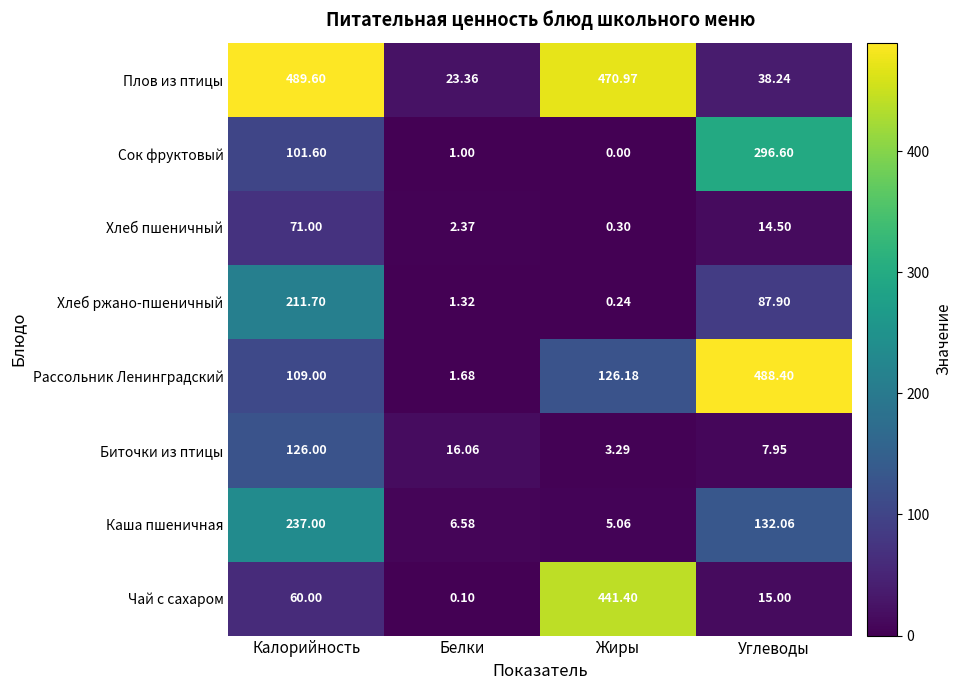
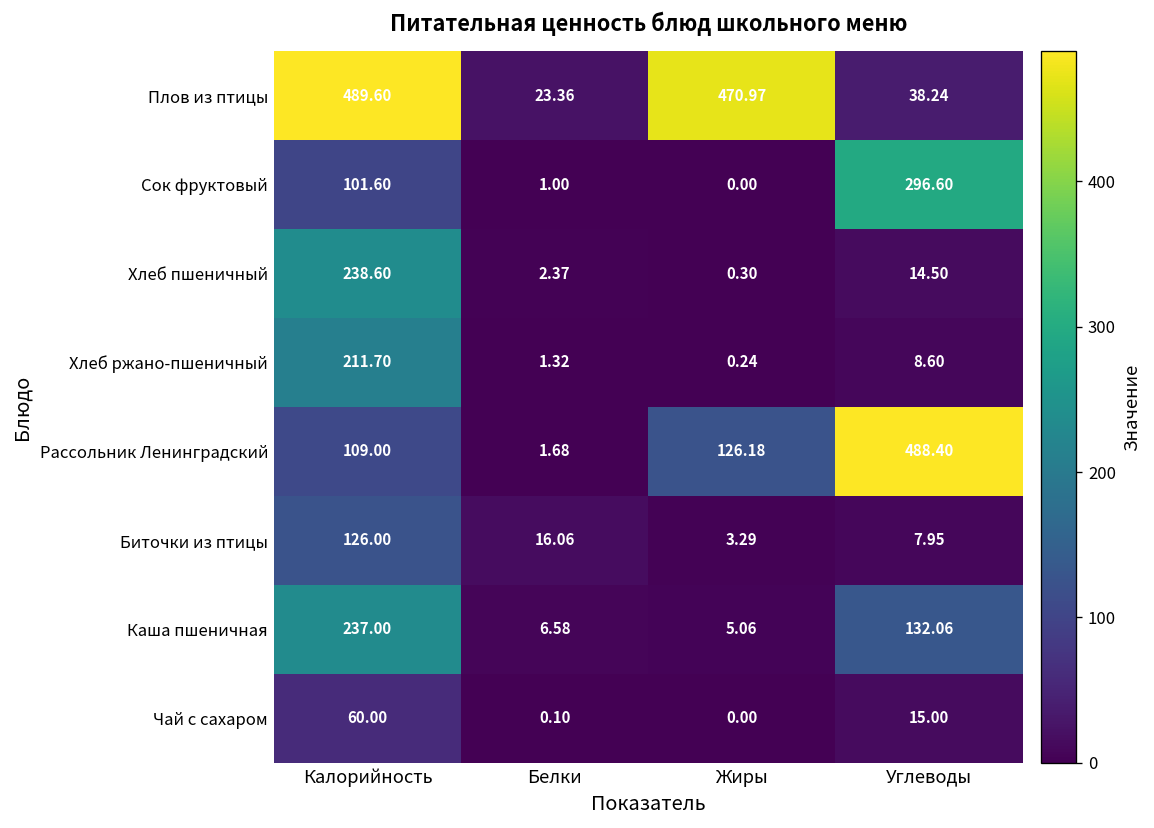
  {
    "Плов из птицы": {
      "Калорийность": 489.60,
      "Белки": 23.36,
      "Жиры": 470.97,
      "Углеводы": 38.24
    },
    "Сок фруктовый": {
      "Калорийность": 101.60,
      "Белки": 1.00,
      "Жиры": 0.00,
      "Углеводы": 296.60
    },
    "Хлеб пшеничный": {
-     "Калорийность": 71.00,
+     "Калорийность": 238.60,
      "Белки": 2.37,
      "Жиры": 0.30,
      "Углеводы": 14.50
    },
    "Хлеб ржано-пшеничный": {
      "Калорийность": 211.70,
      "Белки": 1.32,
      "Жиры": 0.24,
-     "Углеводы": 87.90
+     "Углеводы": 8.60
    },
    "Рассольник Ленинградский": {
      "Калорийность": 109.00,
      "Белки": 1.68,
      "Жиры": 126.18,
      "Углеводы": 488.40
    },
    "Биточки из птицы": {
      "Калорийность": 126.00,
      "Белки": 16.06,
      "Жиры": 3.29,
      "Углеводы": 7.95
    },
    "Каша пшеничная": {
      "Калорийность": 237.00,
      "Белки": 6.58,
      "Жиры": 5.06,
      "Углеводы": 132.06
    },
    "Чай с сахаром": {
      "Калорийность": 60.00,
      "Белки": 0.10,
-     "Жиры": 441.40,
+     "Жиры": 0.00,
      "Углеводы": 15.00
    }
  }
